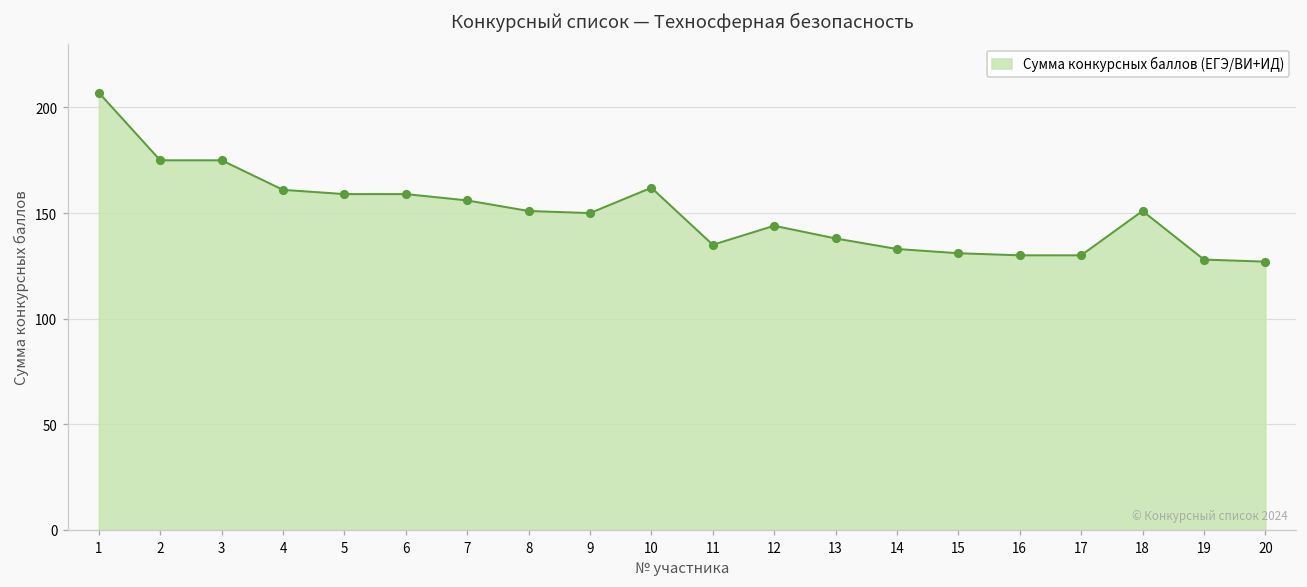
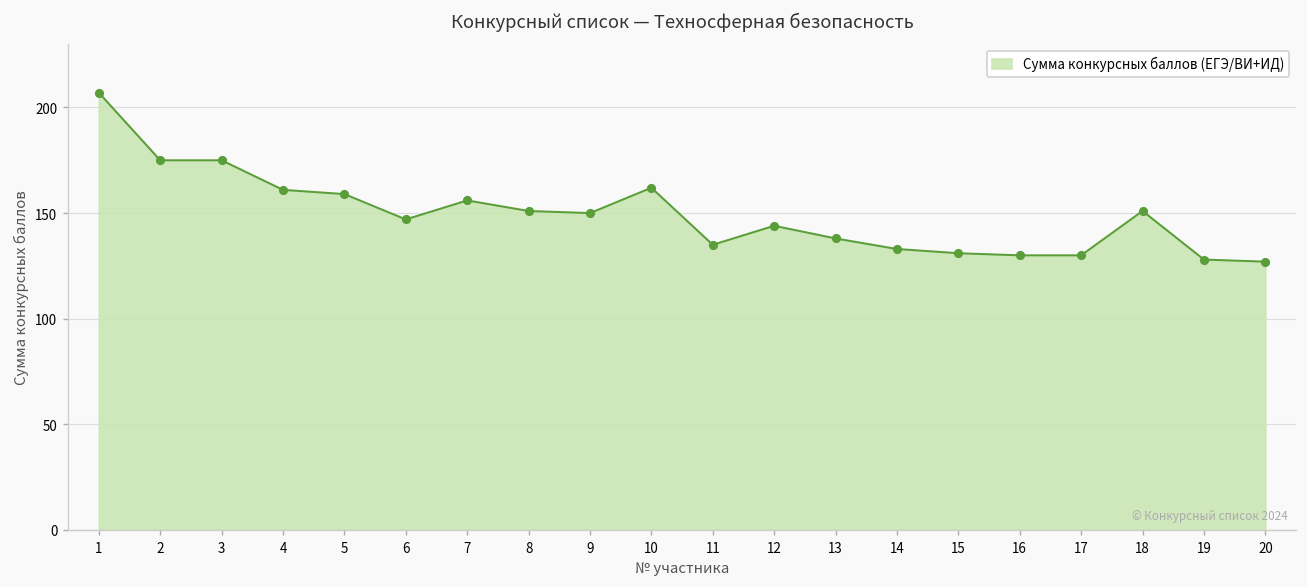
  {
    "1": 207,
    "2": 175,
    "3": 175,
    "4": 161,
    "5": 159,
-   "6": 159,
+   "6": 147,
    "7": 156,
    "8": 151,
    "9": 150,
    "10": 162,
    "11": 135,
    "12": 144,
    "13": 138,
    "14": 133,
    "15": 131,
    "16": 130,
    "17": 130,
    "18": 151,
    "19": 128,
    "20": 127
  }
